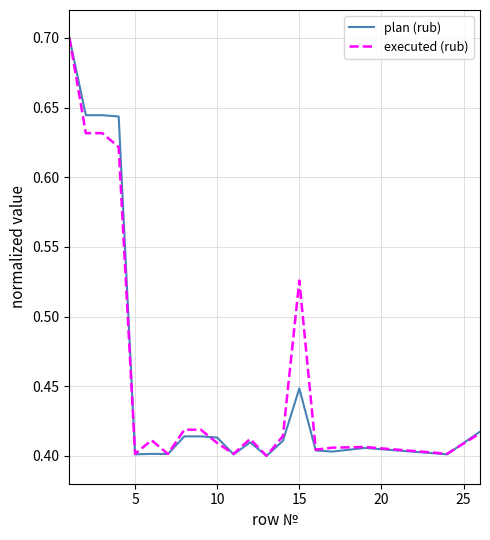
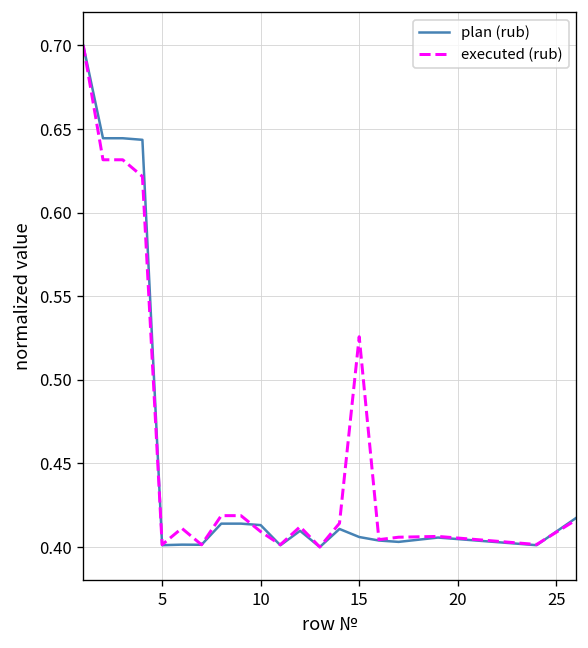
  {
    "plan (rub)": {
      "10": 0.413,
-     "15": 0.448
+     "15": 0.406
    },
    "executed (rub)": {
      "10": 0.409,
      "15": 0.526
    }
  }
